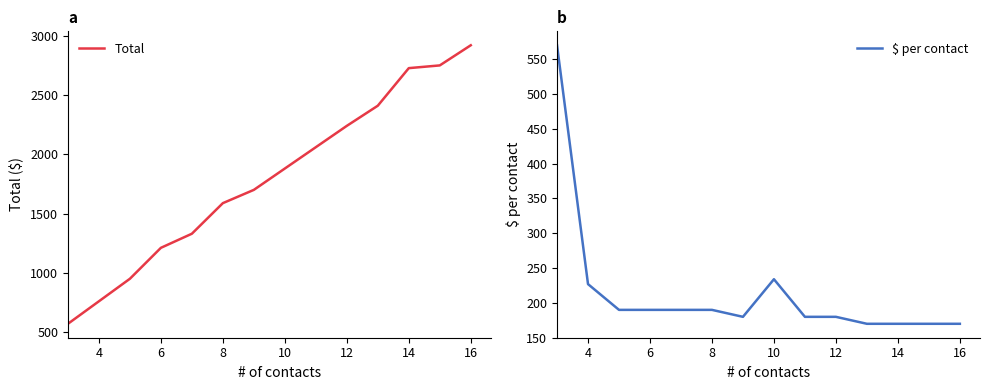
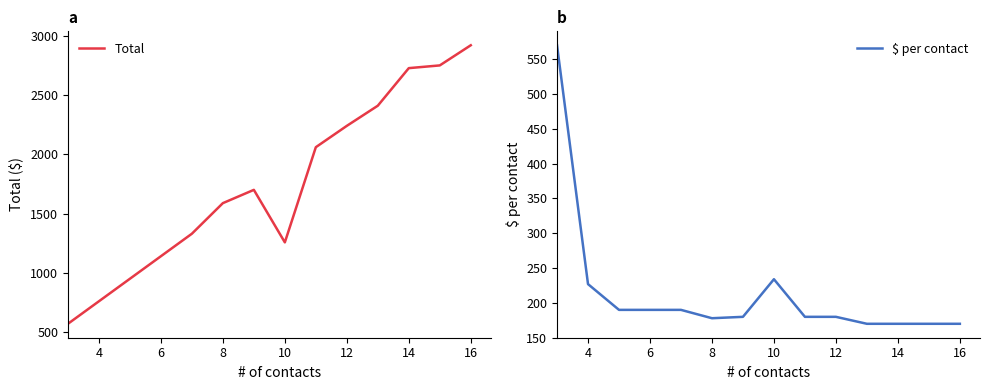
  {
    "a": {
      "4": 760,
-     "6": 1210,
+     "6": 1140,
      "8": 1590,
-     "10": 1880,
+     "10": 1260,
      "12": 2240,
      "14": 2730,
      "16": 2920
    },
    "b": {
      "4": 230,
      "6": 190,
-     "8": 190,
+     "8": 180,
      "10": 230,
      "12": 180,
      "14": 170,
      "16": 170
    }
  }
